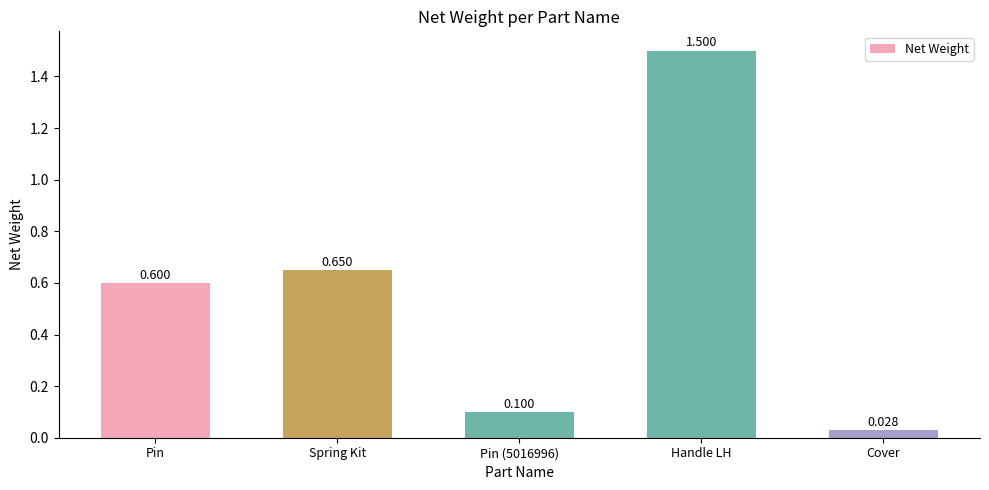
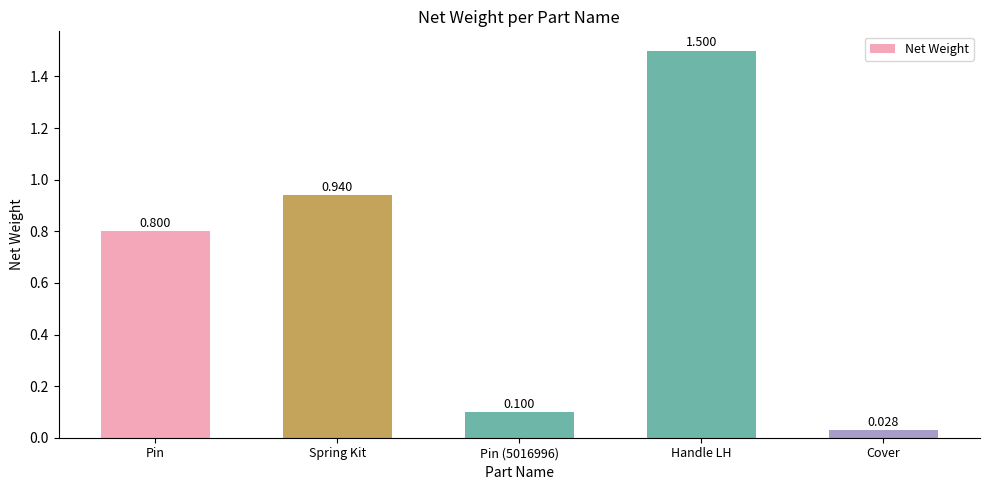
  {
-   "Pin": 0.600,
-   "Spring Kit": 0.650,
+   "Pin": 0.800,
+   "Spring Kit": 0.940,
    "Pin (5016996)": 0.100,
    "Handle LH": 1.500,
    "Cover": 0.028
  }
